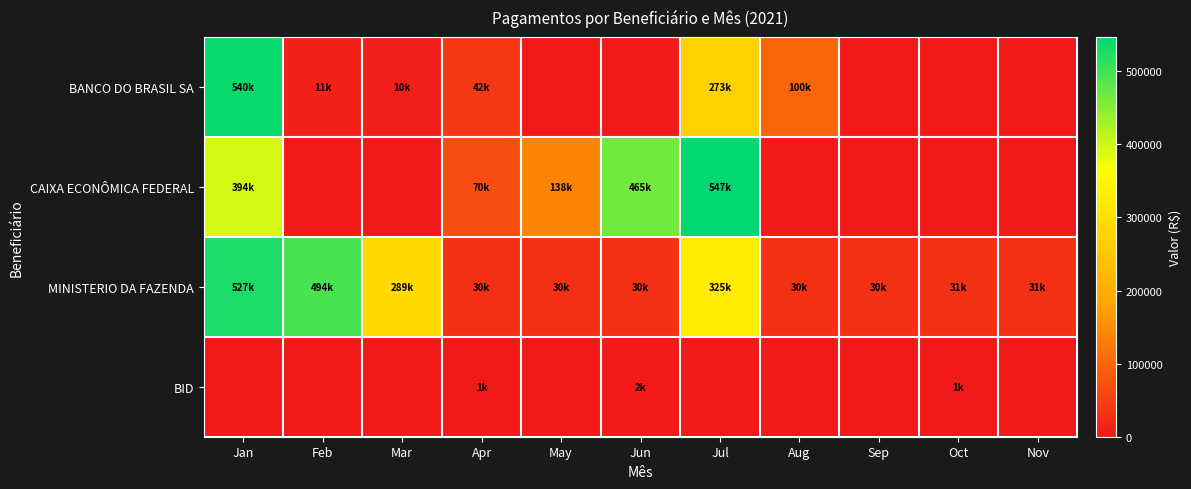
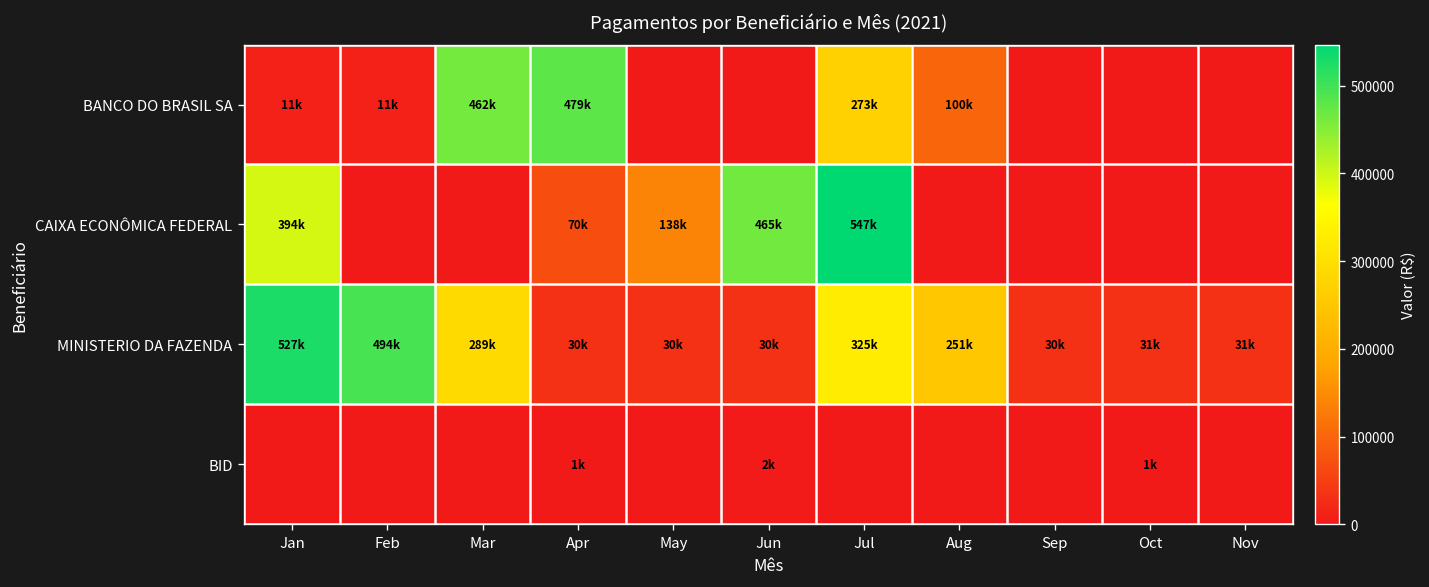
  {
    "BANCO DO BRASIL SA": {
-     "Jan": "540k",
+     "Jan": "11k",
      "Feb": "11k",
-     "Mar": "10k",
-     "Apr": "42k",
+     "Mar": "462k",
+     "Apr": "479k",
      "Jul": "273k",
      "Aug": "100k"
    },
    "CAIXA ECONÔMICA FEDERAL": {
      "Jan": "394k",
      "Apr": "70k",
      "May": "138k",
      "Jun": "465k",
      "Jul": "547k"
    },
    "MINISTERIO DA FAZENDA": {
      "Jan": "527k",
      "Feb": "494k",
      "Mar": "289k",
      "Apr": "30k",
      "May": "30k",
      "Jun": "30k",
      "Jul": "325k",
-     "Aug": "30k",
+     "Aug": "251k",
      "Sep": "30k",
      "Oct": "31k",
      "Nov": "31k"
    },
    "BID": {
      "Apr": "1k",
      "Jun": "2k",
      "Oct": "1k"
    }
  }
